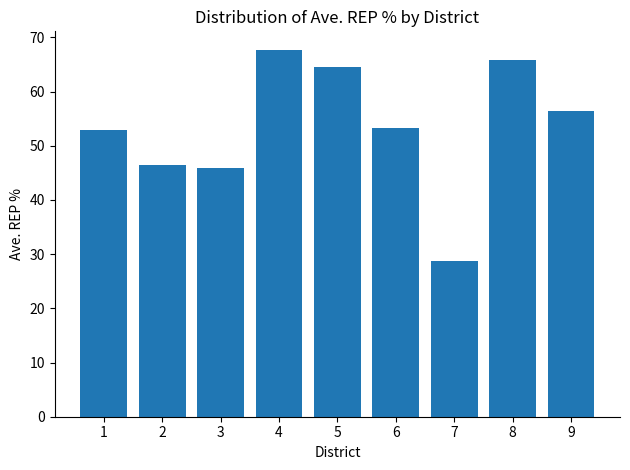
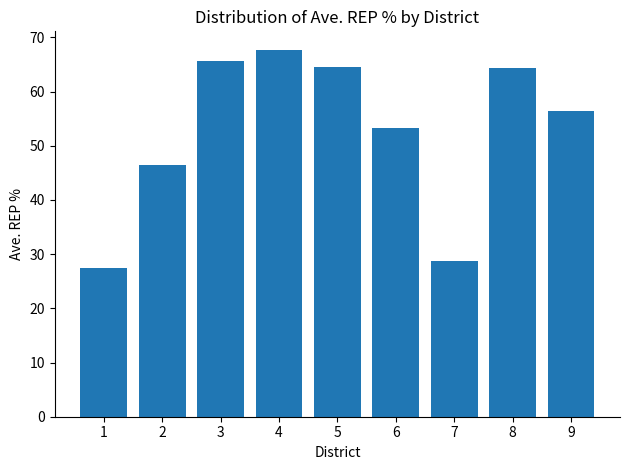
  {
-   "1": 53,
+   "1": 27,
    "2": 46,
-   "3": 46,
+   "3": 66,
    "4": 68,
    "5": 65,
    "6": 53,
    "7": 29,
-   "8": 66,
+   "8": 64,
    "9": 56
  }
